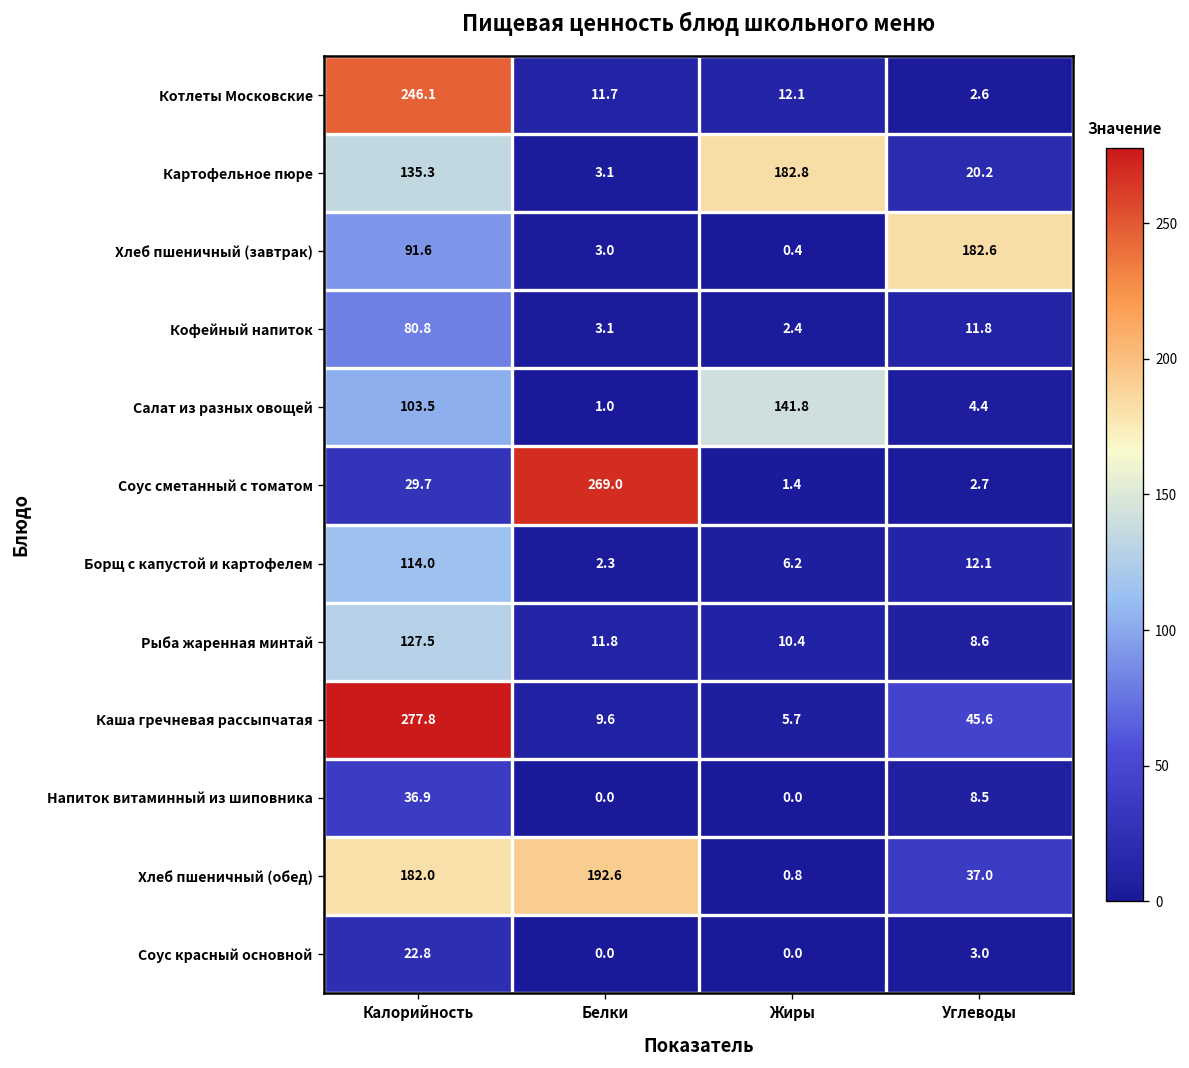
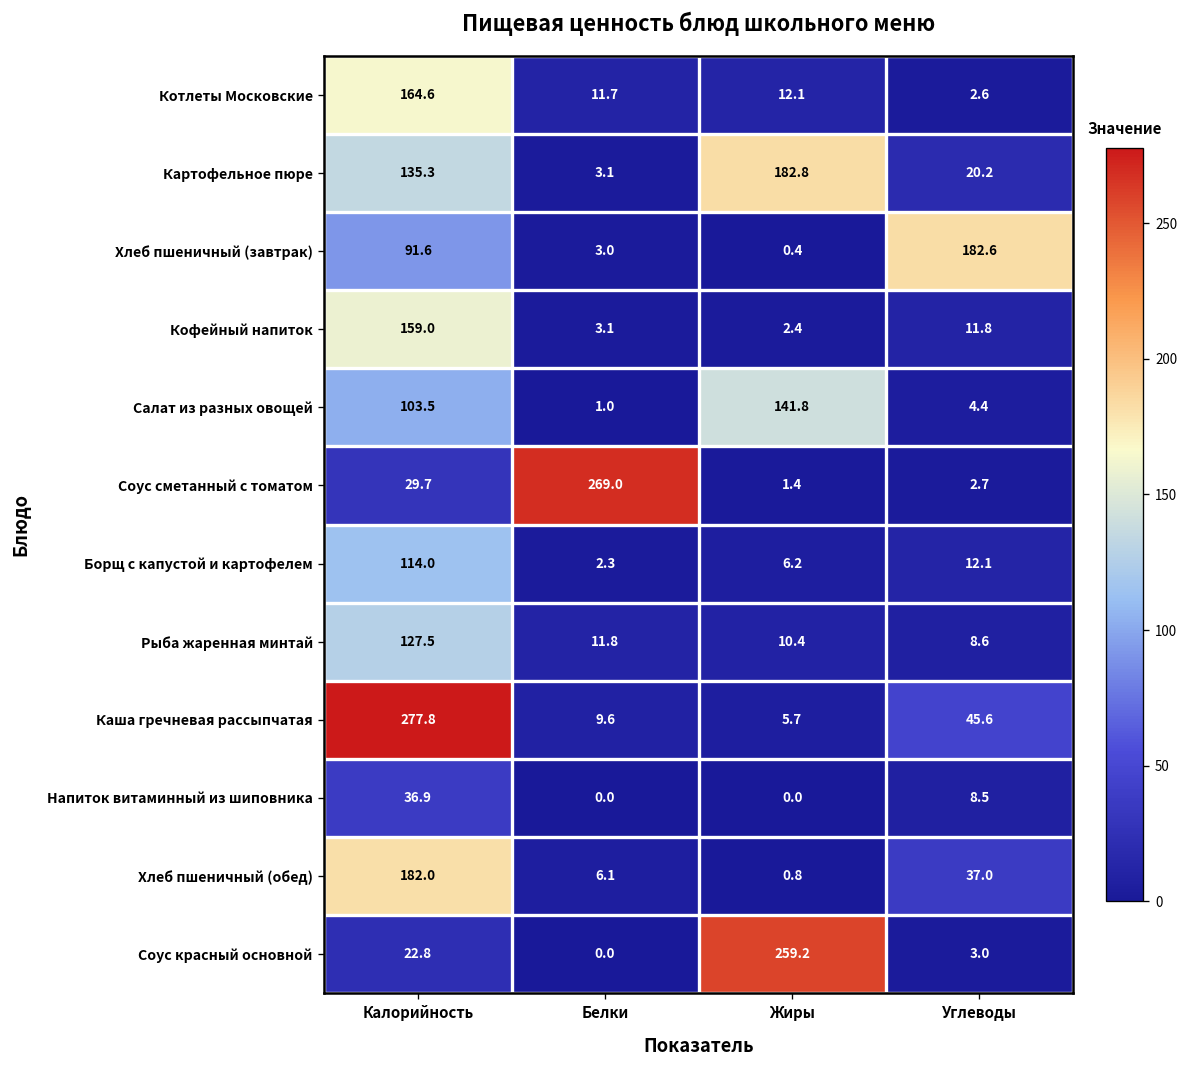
  {
    "Котлеты Московские": {
-     "Калорийность": 246.1,
+     "Калорийность": 164.6,
      "Белки": 11.7,
      "Жиры": 12.1,
      "Углеводы": 2.6
    },
    "Картофельное пюре": {
      "Калорийность": 135.3,
      "Белки": 3.1,
      "Жиры": 182.8,
      "Углеводы": 20.2
    },
    "Хлеб пшеничный (завтрак)": {
      "Калорийность": 91.6,
      "Белки": 3.0,
      "Жиры": 0.4,
      "Углеводы": 182.6
    },
    "Кофейный напиток": {
-     "Калорийность": 80.8,
+     "Калорийность": 159.0,
      "Белки": 3.1,
      "Жиры": 2.4,
      "Углеводы": 11.8
    },
    "Салат из разных овощей": {
      "Калорийность": 103.5,
      "Белки": 1.0,
      "Жиры": 141.8,
      "Углеводы": 4.4
    },
    "Соус сметанный с томатом": {
      "Калорийность": 29.7,
      "Белки": 269.0,
      "Жиры": 1.4,
      "Углеводы": 2.7
    },
    "Борщ с капустой и картофелем": {
      "Калорийность": 114.0,
      "Белки": 2.3,
      "Жиры": 6.2,
      "Углеводы": 12.1
    },
    "Рыба жаренная минтай": {
      "Калорийность": 127.5,
      "Белки": 11.8,
      "Жиры": 10.4,
      "Углеводы": 8.6
    },
    "Каша гречневая рассыпчатая": {
      "Калорийность": 277.8,
      "Белки": 9.6,
      "Жиры": 5.7,
      "Углеводы": 45.6
    },
    "Напиток витаминный из шиповника": {
      "Калорийность": 36.9,
      "Белки": 0.0,
      "Жиры": 0.0,
      "Углеводы": 8.5
    },
    "Хлеб пшеничный (обед)": {
      "Калорийность": 182.0,
-     "Белки": 192.6,
+     "Белки": 6.1,
      "Жиры": 0.8,
      "Углеводы": 37.0
    },
    "Соус красный основной": {
      "Калорийность": 22.8,
      "Белки": 0.0,
-     "Жиры": 0.0,
+     "Жиры": 259.2,
      "Углеводы": 3.0
    }
  }
